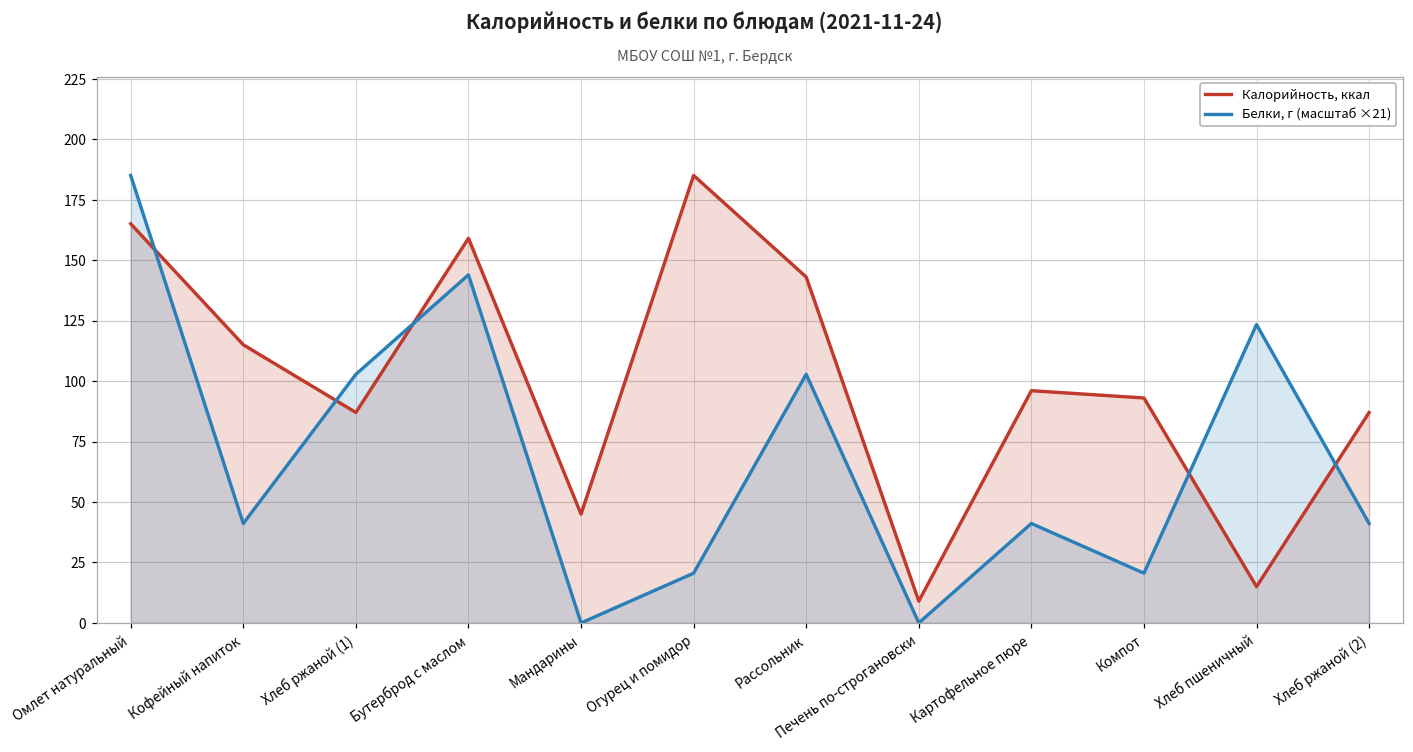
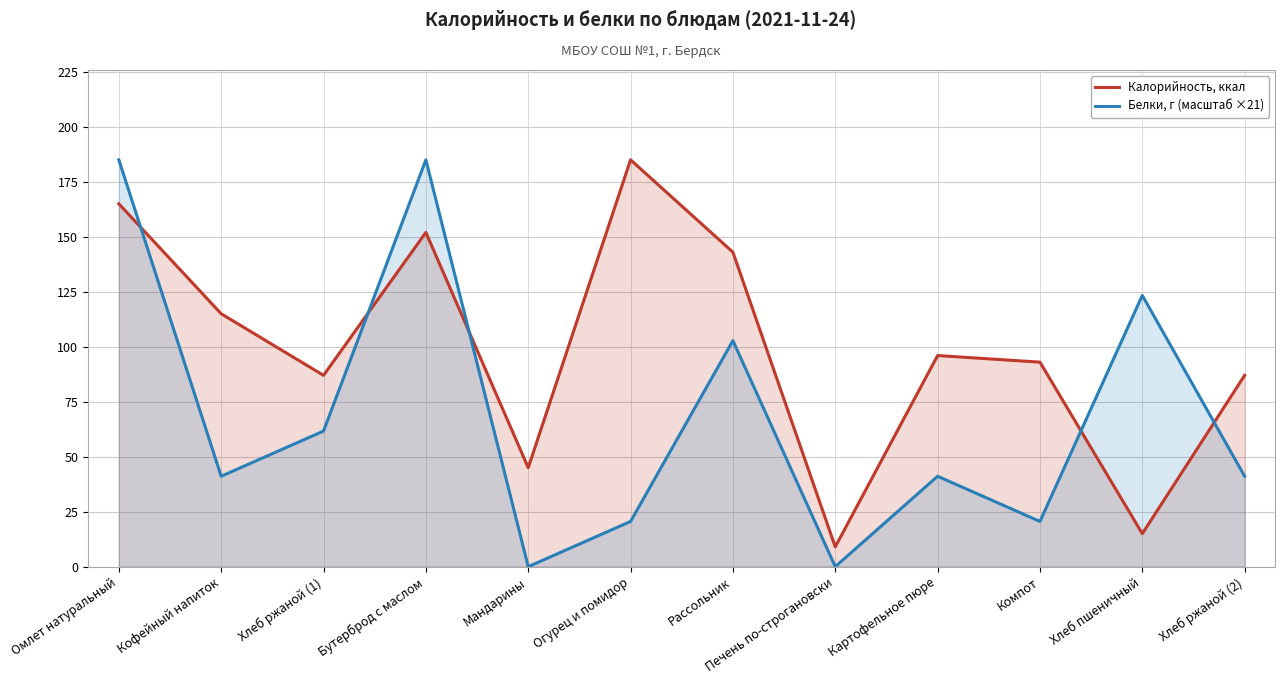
  {
    "Калорийность, ккал": {
      "Омлет натуральный": 165,
      "Кофейный напиток": 115,
      "Хлеб ржаной (1)": 87,
-     "Бутерброд с маслом": 159,
+     "Бутерброд с маслом": 152,
      "Мандарины": 45,
      "Огурец и помидор": 185,
      "Рассольник": 143,
      "Печень по-строгановски": 9,
      "Картофельное пюре": 96,
      "Компот": 93,
      "Хлеб пшеничный": 15,
      "Хлеб ржаной (2)": 87
    },
    "Белки, г (масштаб ×21)": {
      "Омлет натуральный": 185,
      "Кофейный напиток": 41,
-     "Хлеб ржаной (1)": 103,
-     "Бутерброд с маслом": 144,
+     "Хлеб ржаной (1)": 62,
+     "Бутерброд с маслом": 185,
      "Мандарины": 0,
      "Огурец и помидор": 21,
      "Рассольник": 103,
      "Печень по-строгановски": 0,
      "Картофельное пюре": 41,
      "Компот": 21,
      "Хлеб пшеничный": 123,
      "Хлеб ржаной (2)": 41
    }
  }
